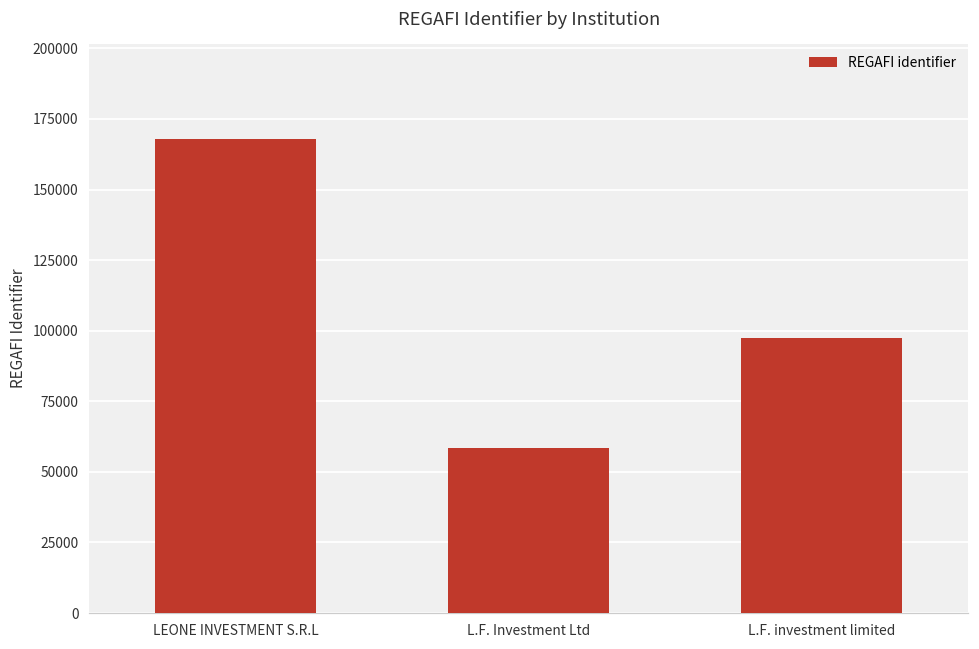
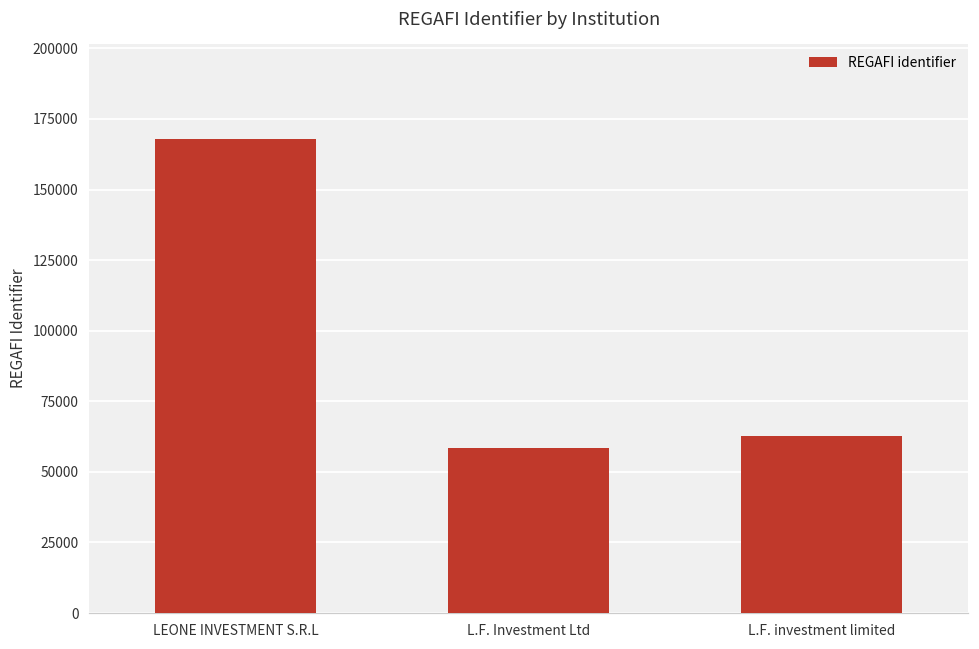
  {
    "LEONE INVESTMENT S.R.L": 168000,
    "L.F. Investment Ltd": 58000,
-   "L.F. investment limited": 97000
+   "L.F. investment limited": 63000
  }
